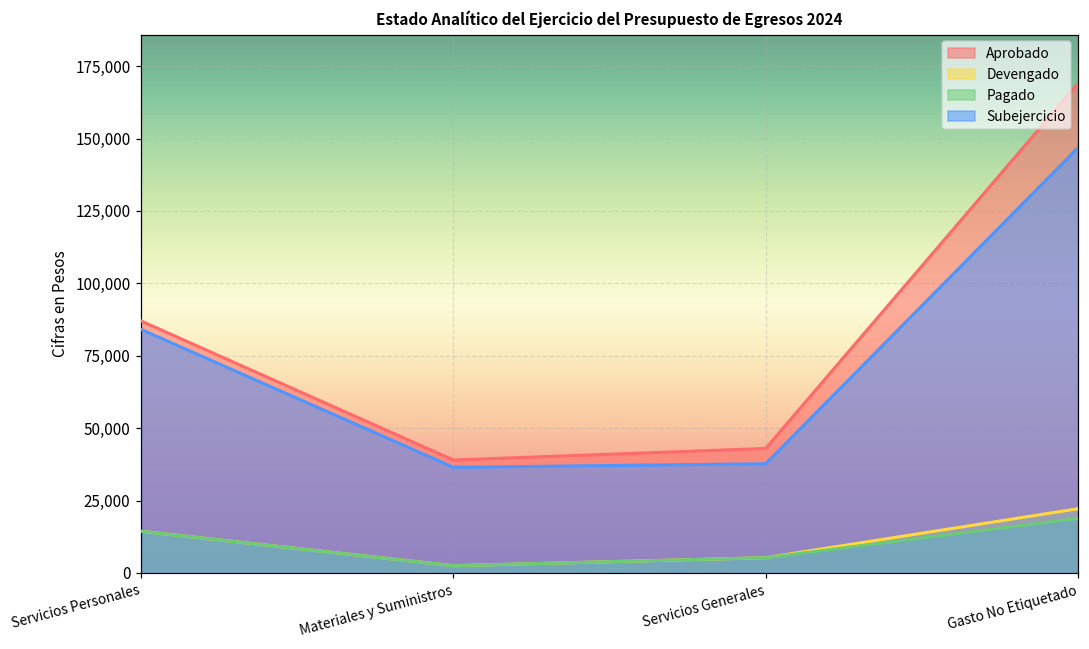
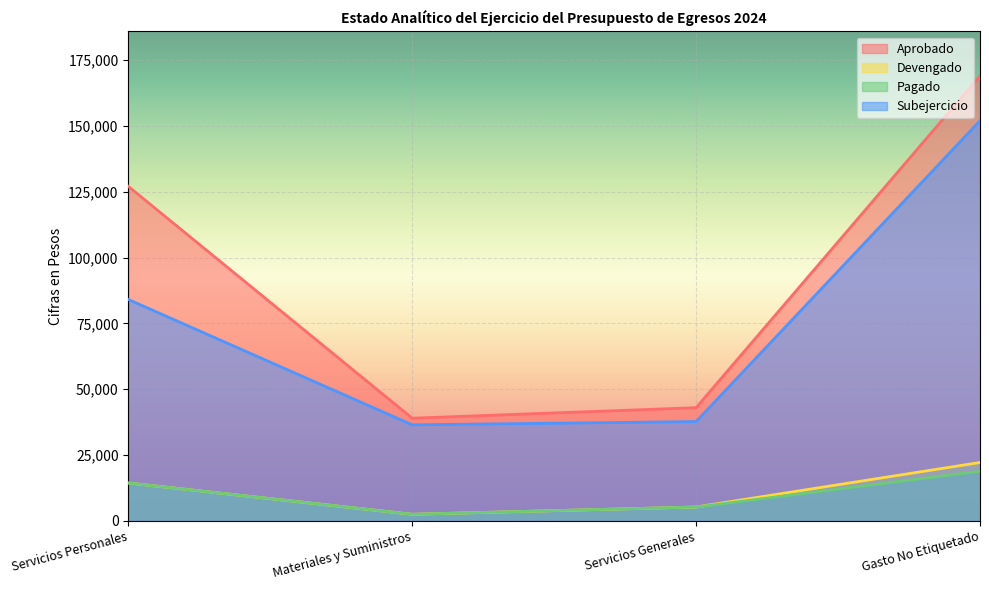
  {
    "Aprobado": {
-     "Servicios Personales": "87,000",
+     "Servicios Personales": "127,000",
      "Materiales y Suministros": "39,000",
      "Servicios Generales": "43,000",
      "Gasto No Etiquetado": "169,000"
    },
    "Devengado": {
      "Gasto No Etiquetado": "22,000"
    },
    "Pagado": {
      "Gasto No Etiquetado": "19,000"
    },
    "Subejercicio": {
      "Servicios Personales": "84,000",
      "Materiales y Suministros": "36,000",
      "Servicios Generales": "38,000",
-     "Gasto No Etiquetado": "147,000"
+     "Gasto No Etiquetado": "152,000"
    }
  }
